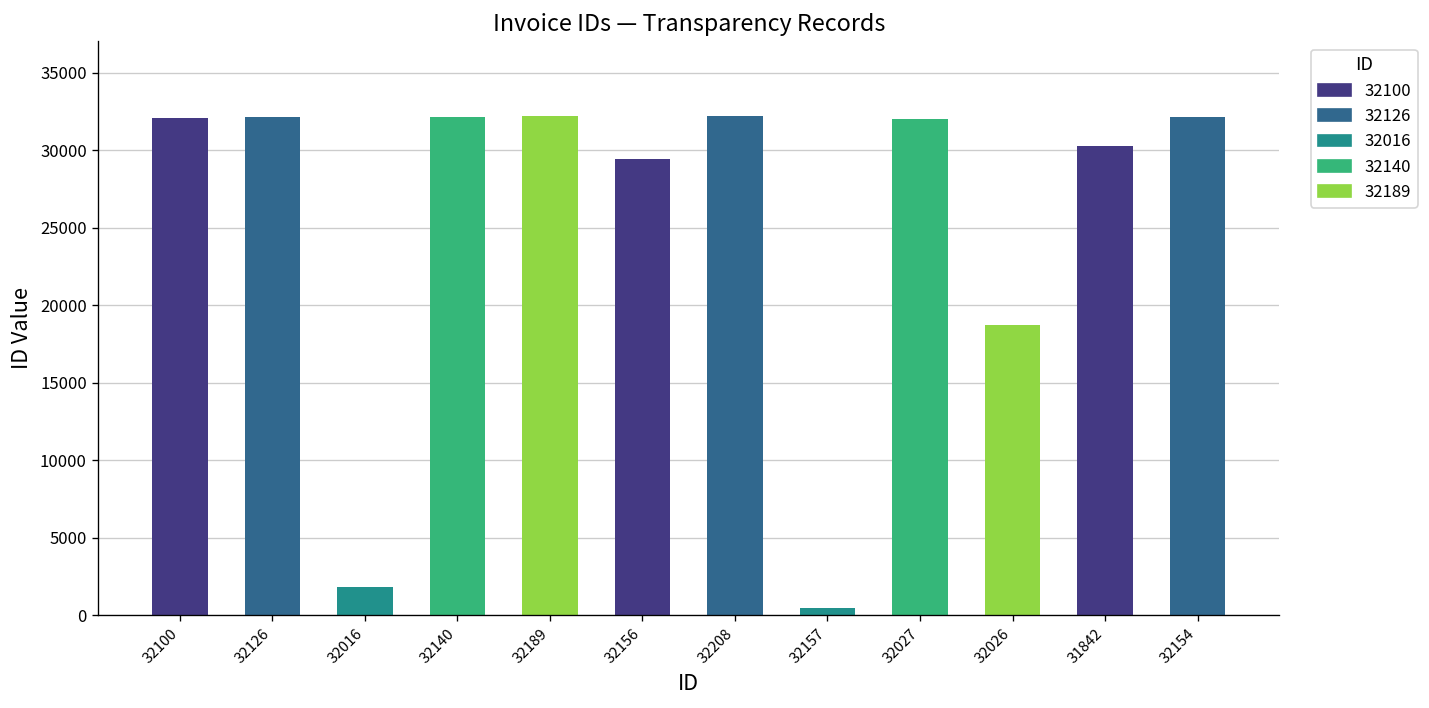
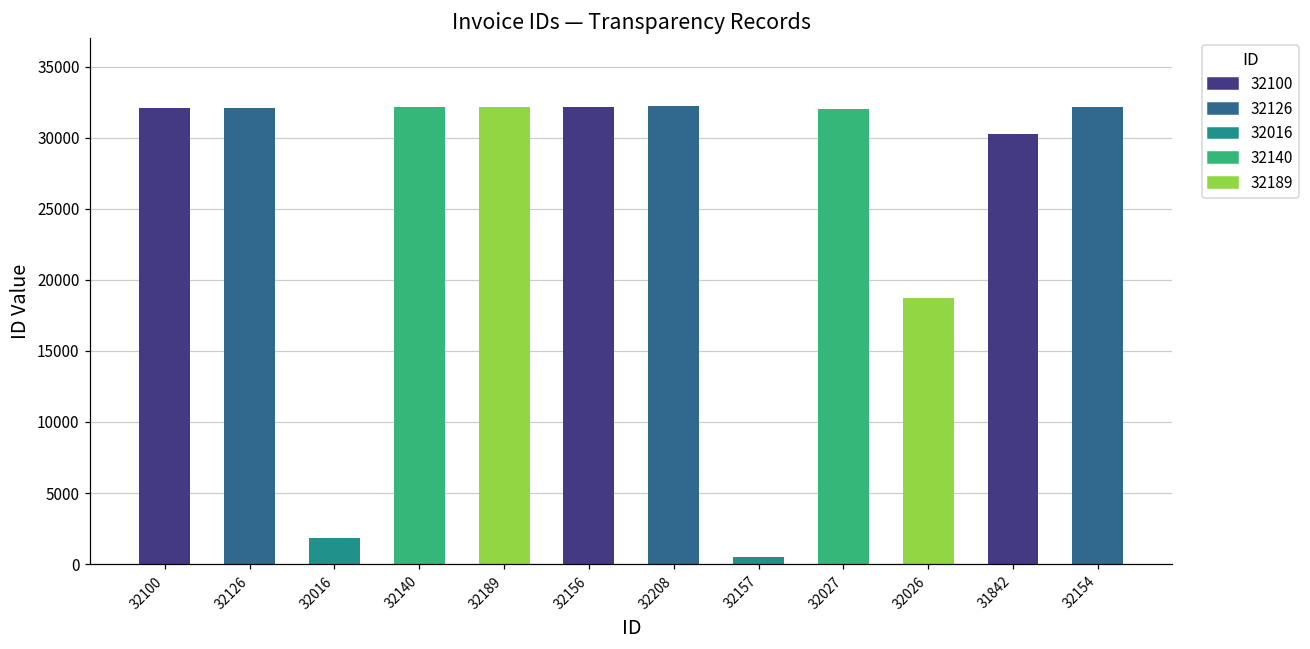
  {
    "32100": 32100,
    "32126": 32100,
    "32016": 1800,
    "32140": 32100,
    "32189": 32200,
-   "32156": 29500,
+   "32156": 32200,
    "32208": 32200,
    "32157": 500,
    "32027": 32000,
    "32026": 18800,
    "31842": 30300,
    "32154": 32200
  }
